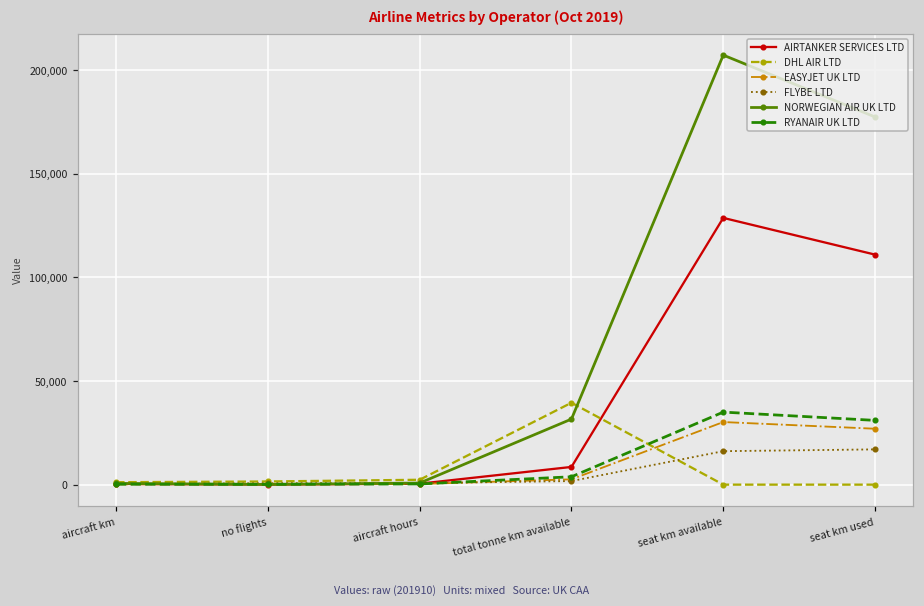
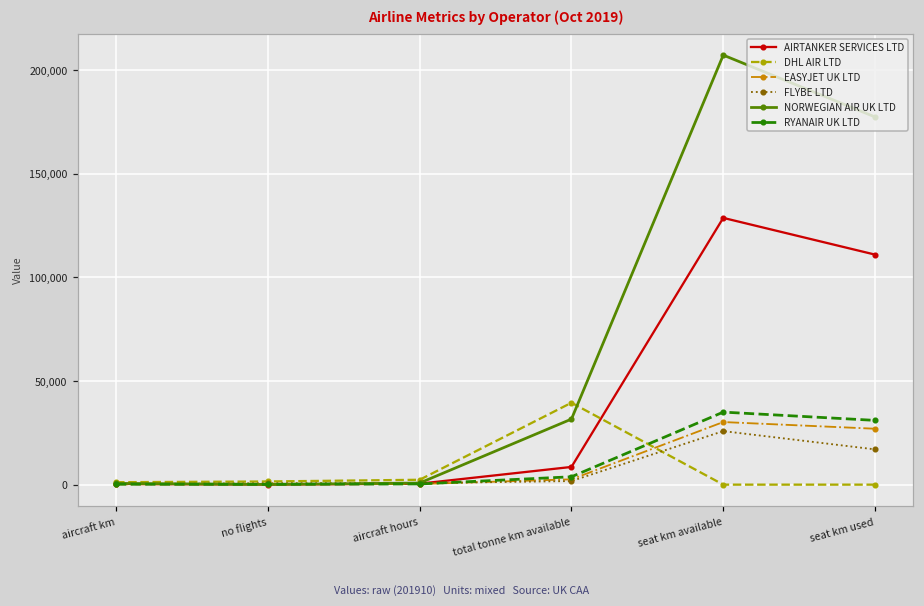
  {
    "AIRTANKER SERVICES LTD": {
      "total tonne km available": "9,000",
      "seat km available": "129,000",
      "seat km used": "111,000"
    },
    "FLYBE LTD": {
-     "seat km available": "16,000",
+     "seat km available": "26,000",
      "seat km used": "17,000"
    }
  }
